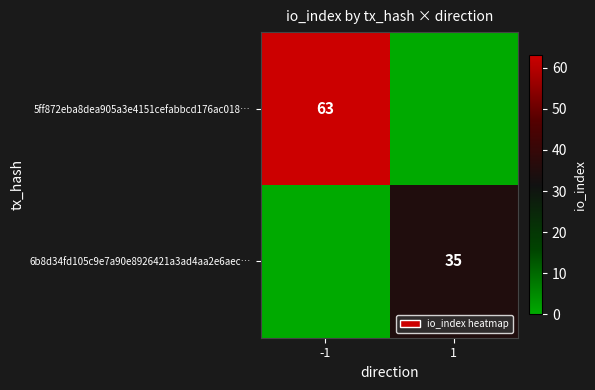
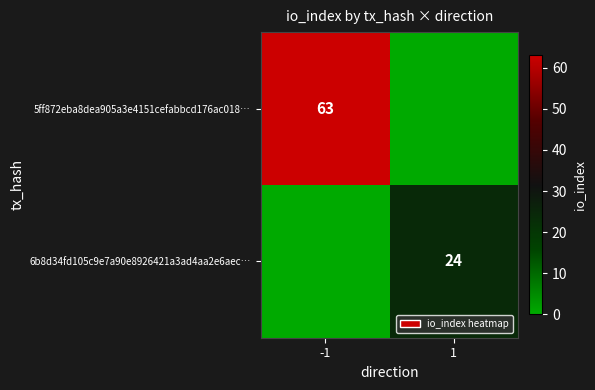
  {
    "5ff872eba8dea905a3e4151cefabbcd176ac018…": {
      "-1": 63
    },
    "6b8d34fd105c9e7a90e8926421a3ad4aa2e6aec…": {
-     "1": 35
+     "1": 24
    }
  }
